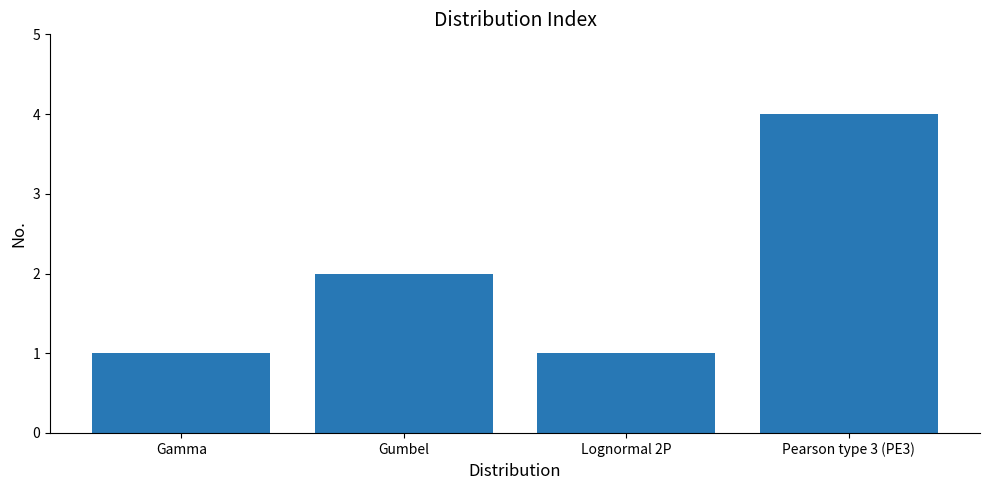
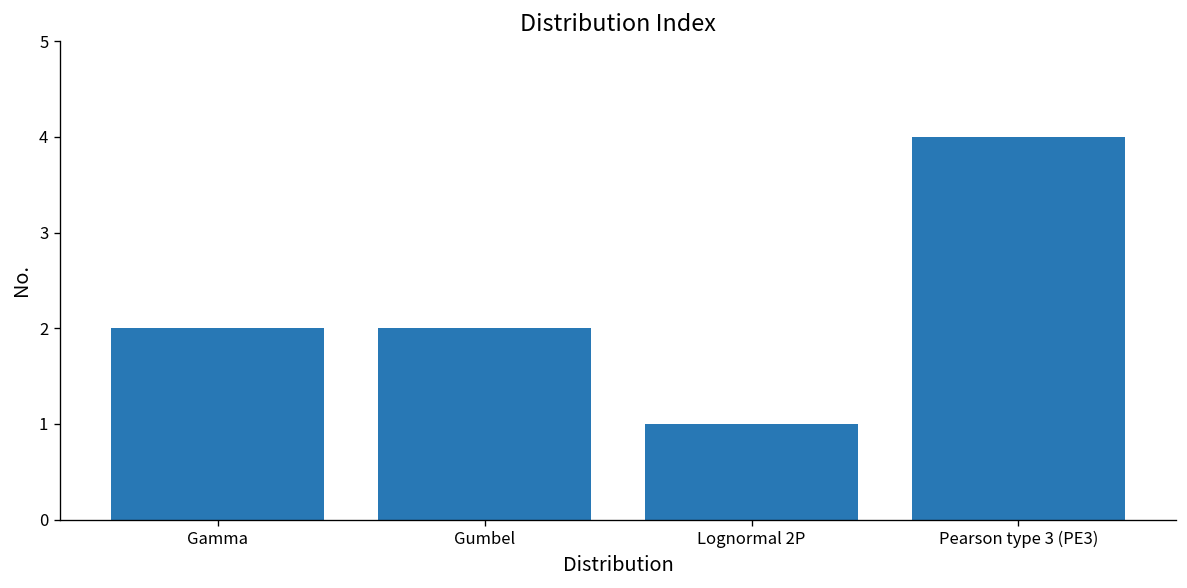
  {
-   "Gamma": 1,
+   "Gamma": 2,
    "Gumbel": 2,
    "Lognormal 2P": 1,
    "Pearson type 3 (PE3)": 4
  }
